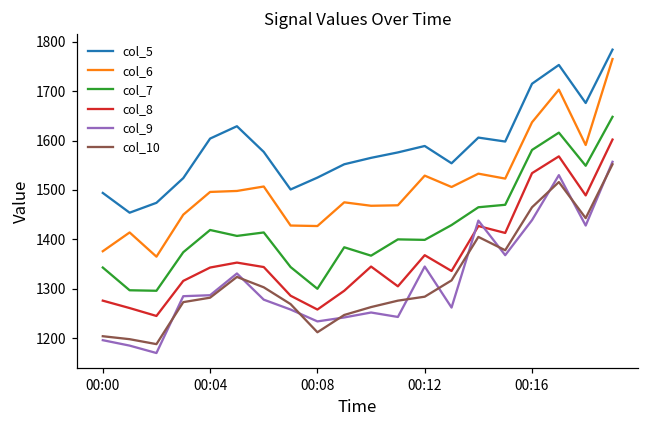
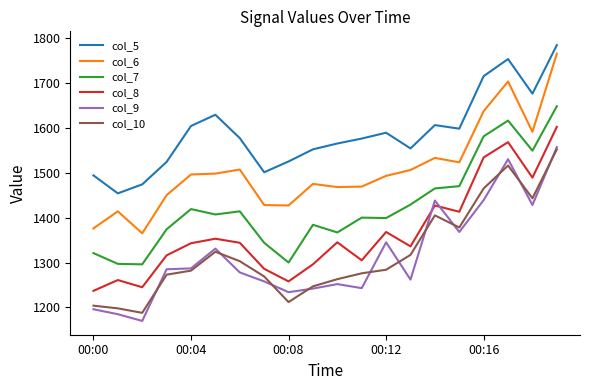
  {
    "col_5": {
      "00:00": 1490,
      "00:04": 1600,
      "00:08": 1530,
      "00:12": 1590,
      "00:16": 1720
    },
    "col_6": {
      "00:00": 1380,
      "00:04": 1500,
      "00:08": 1430,
-     "00:12": 1530,
+     "00:12": 1490,
      "00:16": 1640
    },
    "col_7": {
-     "00:00": 1340,
+     "00:00": 1320,
      "00:04": 1420,
      "00:08": 1300,
      "00:12": 1400,
      "00:16": 1580
    },
    "col_8": {
-     "00:00": 1280,
+     "00:00": 1240,
      "00:04": 1340,
      "00:08": 1260,
      "00:12": 1370,
      "00:16": 1530
    },
    "col_9": {
      "00:00": 1200,
      "00:08": 1230,
      "00:12": 1350,
      "00:16": 1440
    },
    "col_10": {
      "00:00": 1200,
      "00:08": 1210,
      "00:12": 1280,
      "00:16": 1470
    }
  }
